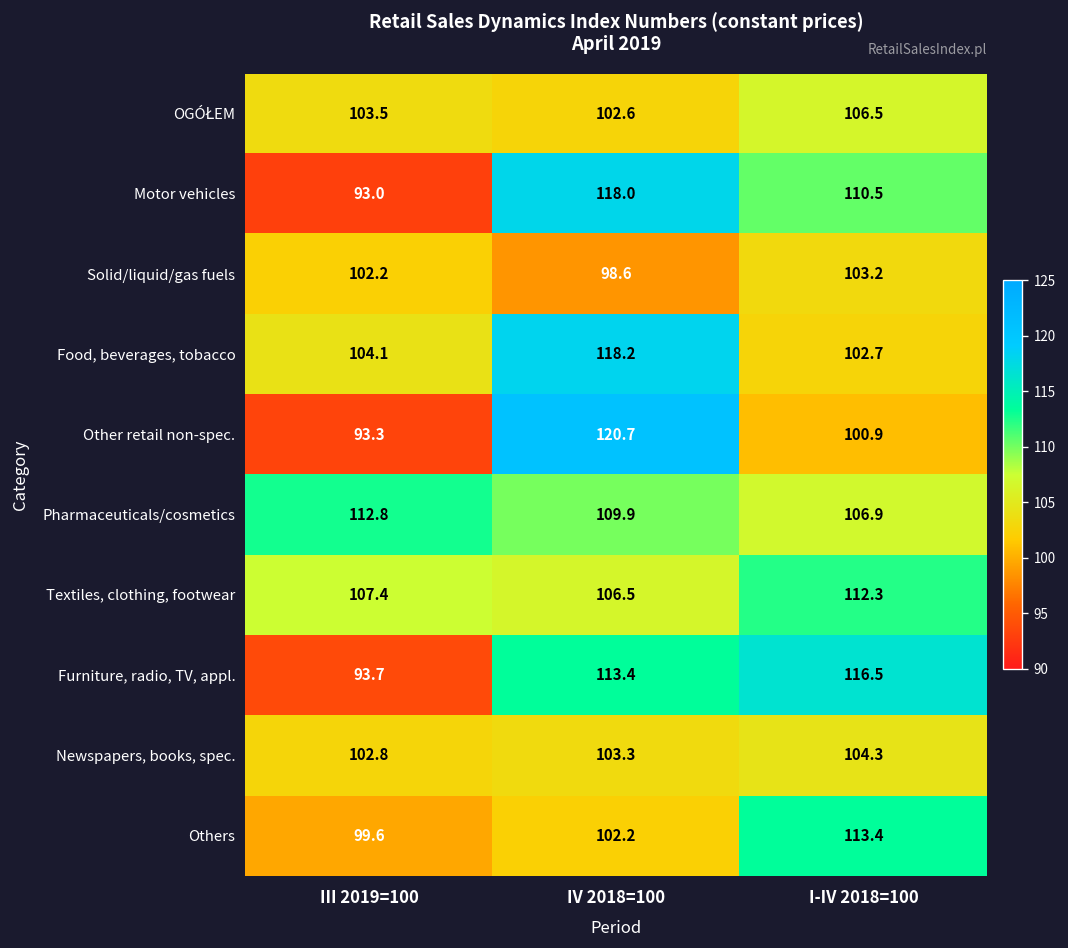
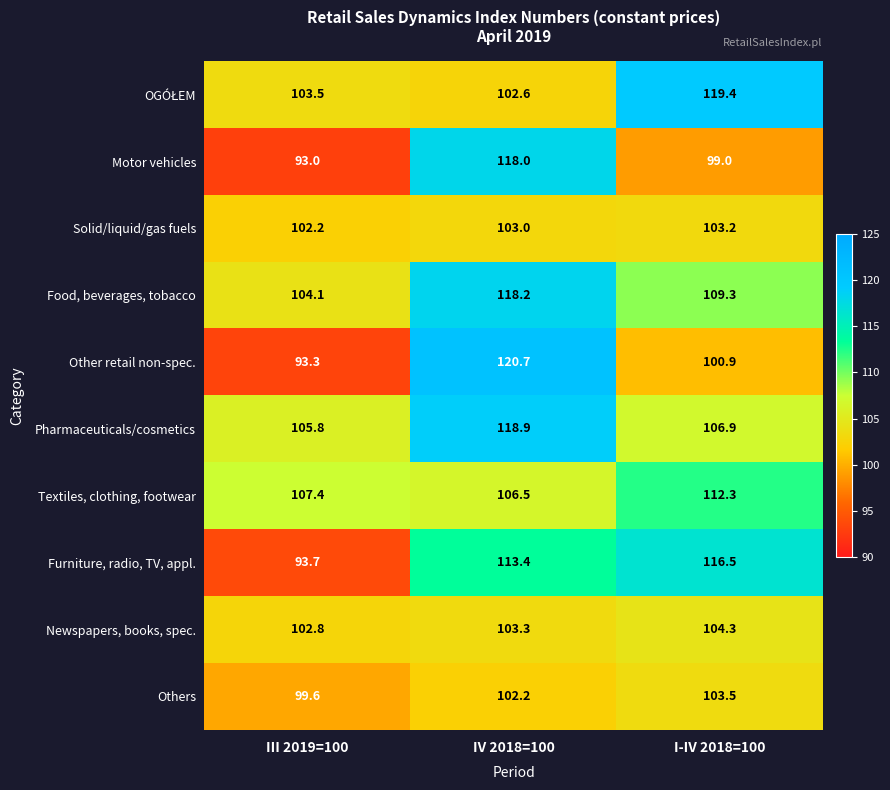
  {
    "OGÓŁEM": {
      "III 2019=100": 103.5,
      "IV 2018=100": 102.6,
-     "I-IV 2018=100": 106.5
+     "I-IV 2018=100": 119.4
    },
    "Motor vehicles": {
      "III 2019=100": 93.0,
      "IV 2018=100": 118.0,
-     "I-IV 2018=100": 110.5
+     "I-IV 2018=100": 99.0
    },
    "Solid/liquid/gas fuels": {
      "III 2019=100": 102.2,
-     "IV 2018=100": 98.6,
+     "IV 2018=100": 103.0,
      "I-IV 2018=100": 103.2
    },
    "Food, beverages, tobacco": {
      "III 2019=100": 104.1,
      "IV 2018=100": 118.2,
-     "I-IV 2018=100": 102.7
+     "I-IV 2018=100": 109.3
    },
    "Other retail non-spec.": {
      "III 2019=100": 93.3,
      "IV 2018=100": 120.7,
      "I-IV 2018=100": 100.9
    },
    "Pharmaceuticals/cosmetics": {
-     "III 2019=100": 112.8,
-     "IV 2018=100": 109.9,
+     "III 2019=100": 105.8,
+     "IV 2018=100": 118.9,
      "I-IV 2018=100": 106.9
    },
    "Textiles, clothing, footwear": {
      "III 2019=100": 107.4,
      "IV 2018=100": 106.5,
      "I-IV 2018=100": 112.3
    },
    "Furniture, radio, TV, appl.": {
      "III 2019=100": 93.7,
      "IV 2018=100": 113.4,
      "I-IV 2018=100": 116.5
    },
    "Newspapers, books, spec.": {
      "III 2019=100": 102.8,
      "IV 2018=100": 103.3,
      "I-IV 2018=100": 104.3
    },
    "Others": {
      "III 2019=100": 99.6,
      "IV 2018=100": 102.2,
-     "I-IV 2018=100": 113.4
+     "I-IV 2018=100": 103.5
    }
  }
